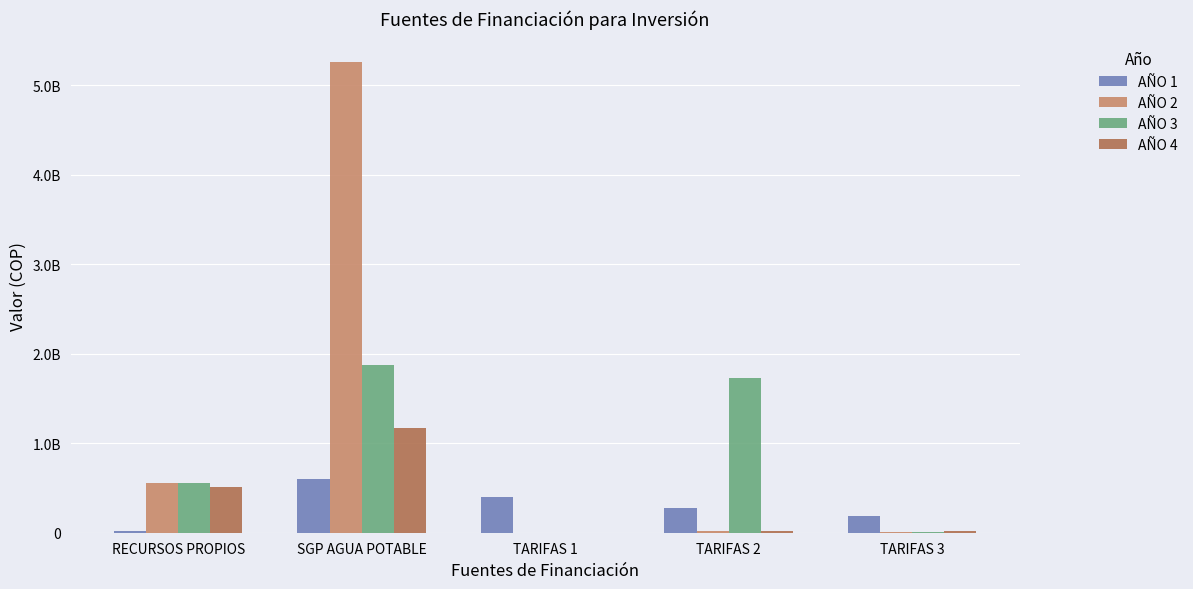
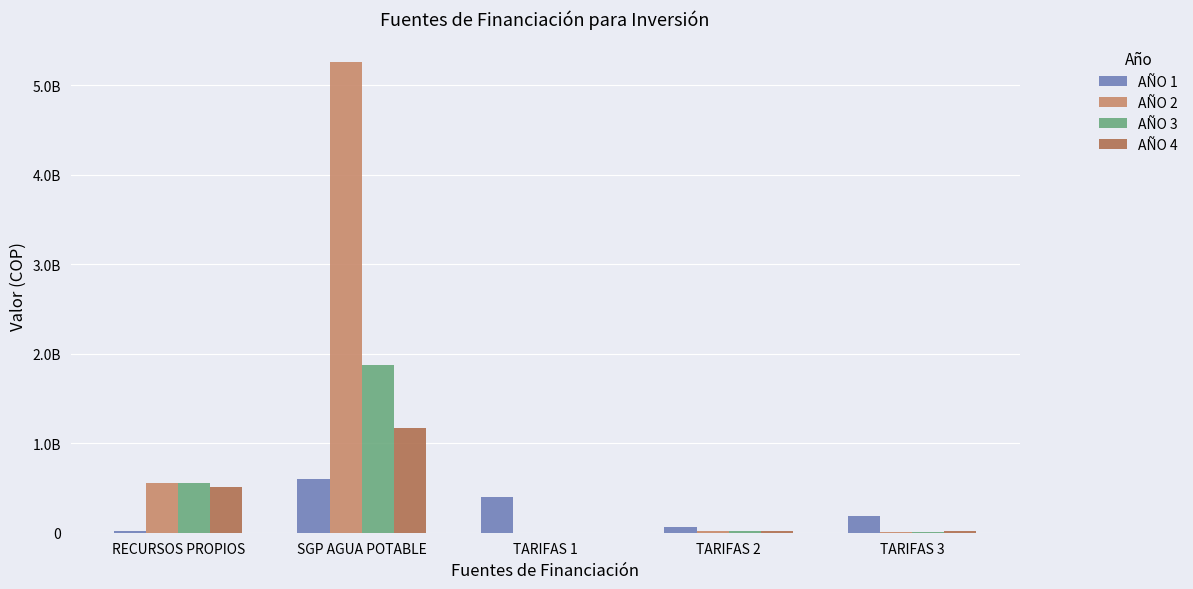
  {
    "AÑO 1": {
      "SGP AGUA POTABLE": 600000000,
      "TARIFAS 1": 400000000,
-     "TARIFAS 2": 300000000,
+     "TARIFAS 2": 100000000,
      "TARIFAS 3": 200000000
    },
    "AÑO 3": {
      "RECURSOS PROPIOS": 600000000,
      "SGP AGUA POTABLE": 1900000000,
-     "TARIFAS 2": 1700000000
+     "TARIFAS 2": 0
    }
  }
